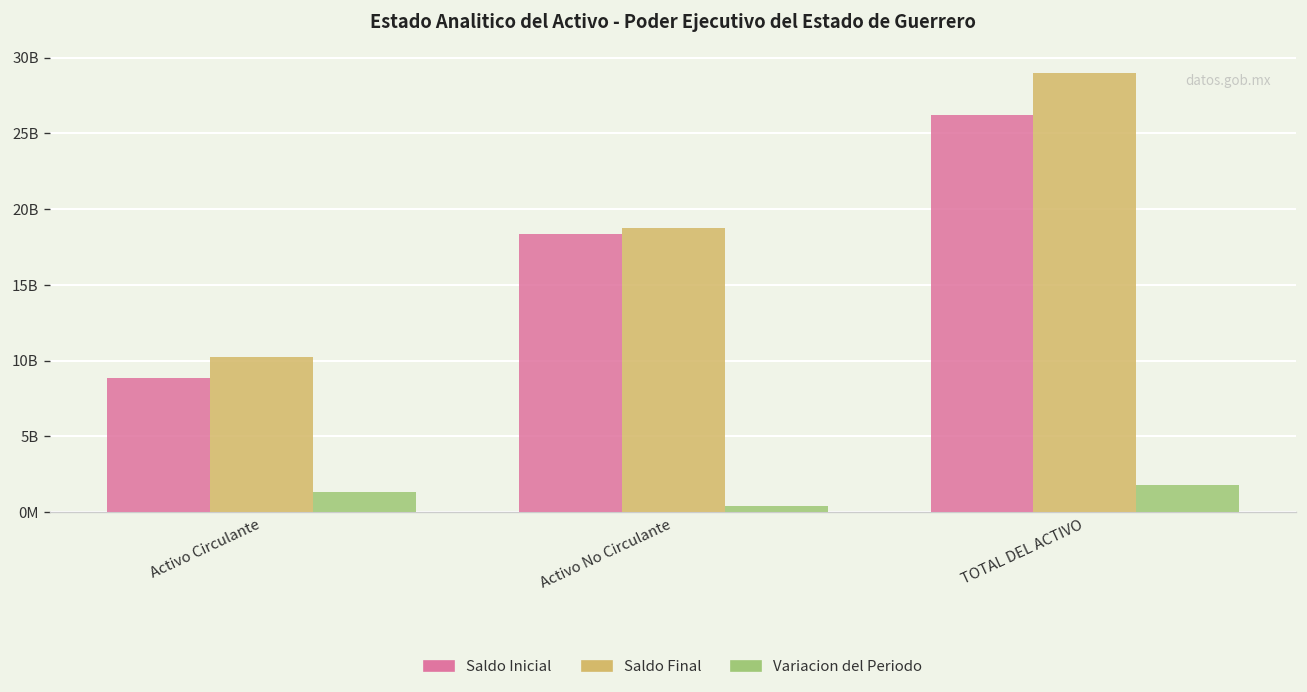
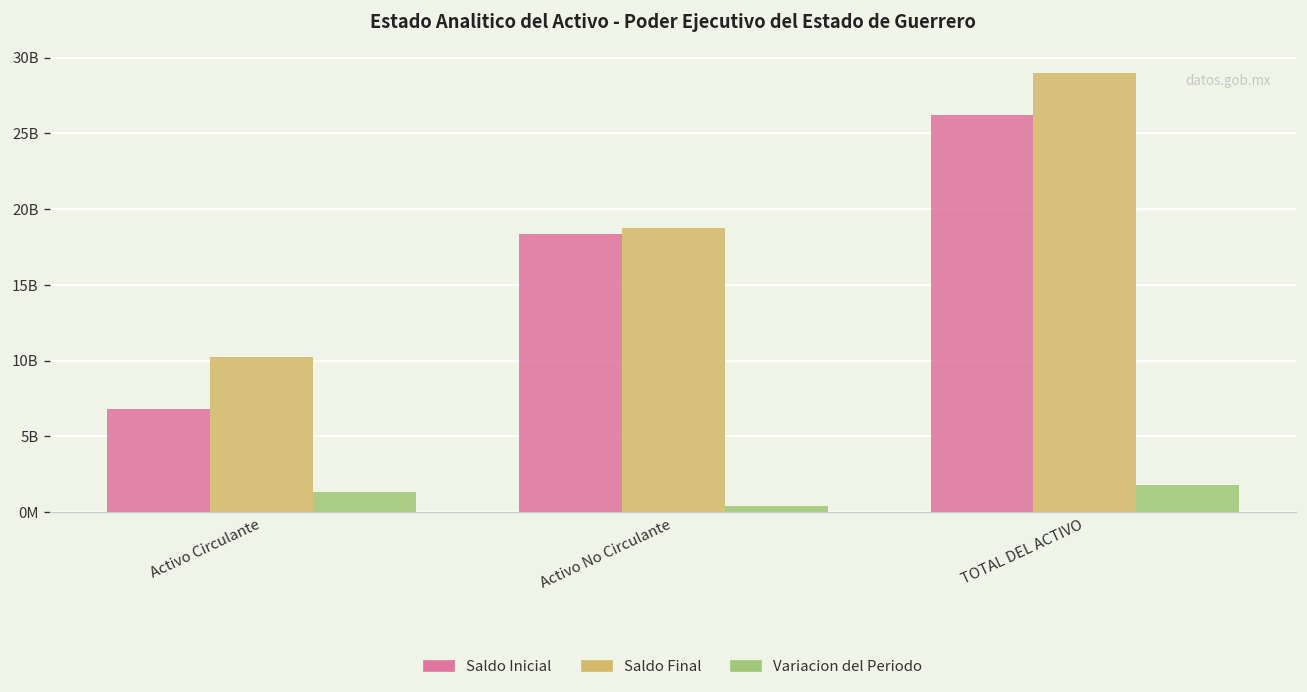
  {
    "Saldo Inicial": {
-     "Activo Circulante": 8900000000,
+     "Activo Circulante": 6800000000,
      "Activo No Circulante": 18400000000,
      "TOTAL DEL ACTIVO": 26200000000
    }
  }
